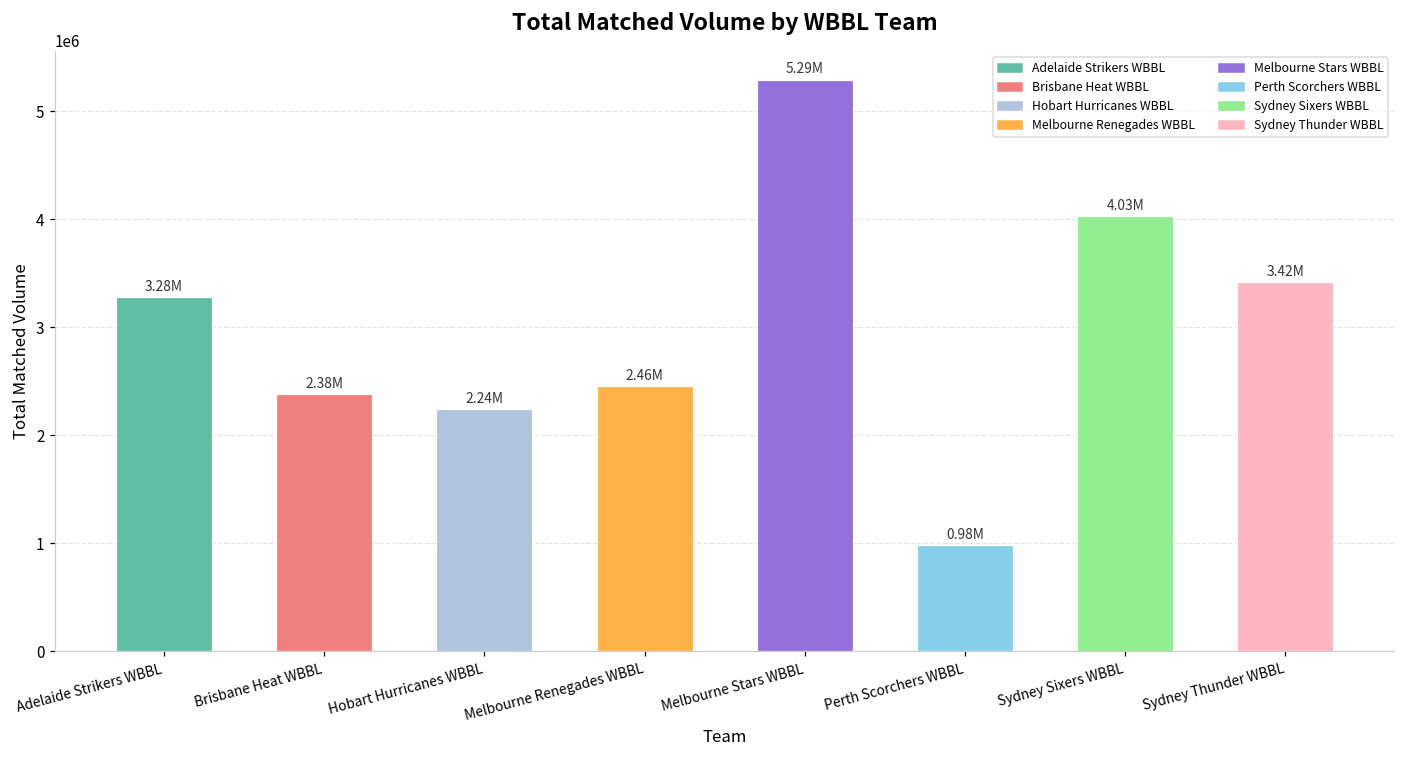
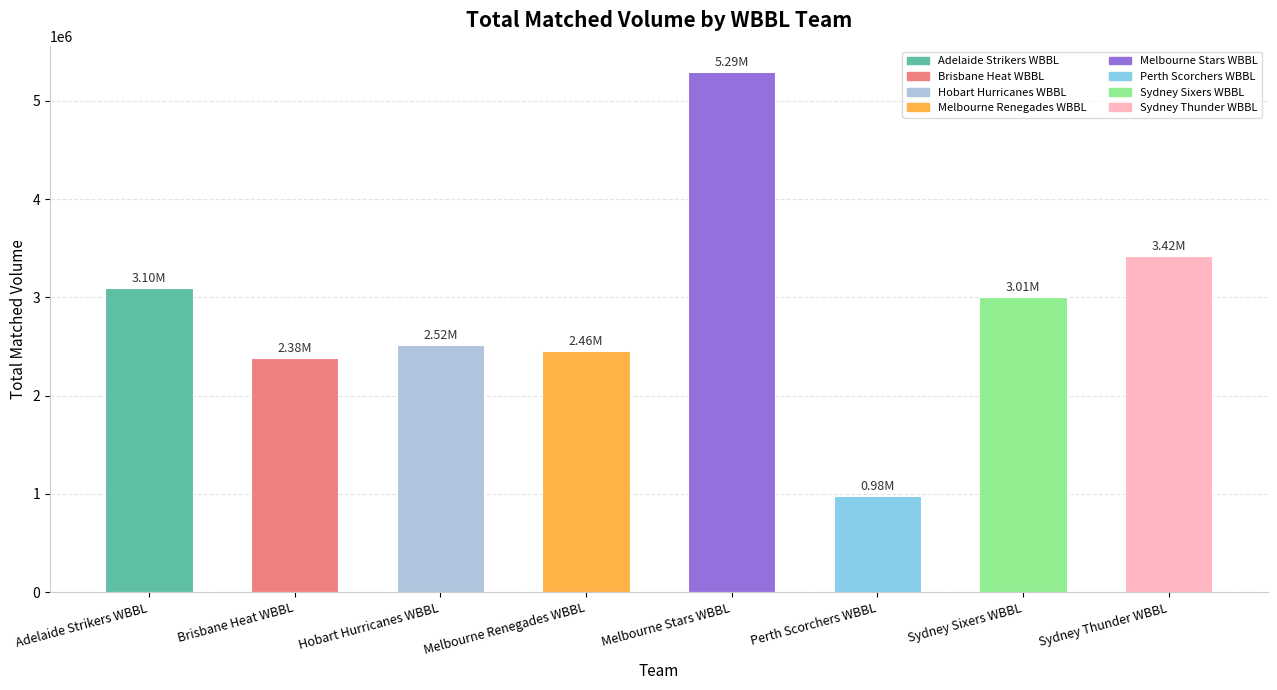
  {
-   "Adelaide Strikers WBBL": "3.28M",
+   "Adelaide Strikers WBBL": "3.10M",
    "Brisbane Heat WBBL": "2.38M",
-   "Hobart Hurricanes WBBL": "2.24M",
+   "Hobart Hurricanes WBBL": "2.52M",
    "Melbourne Renegades WBBL": "2.46M",
    "Melbourne Stars WBBL": "5.29M",
    "Perth Scorchers WBBL": "0.98M",
-   "Sydney Sixers WBBL": "4.03M",
+   "Sydney Sixers WBBL": "3.01M",
    "Sydney Thunder WBBL": "3.42M"
  }
